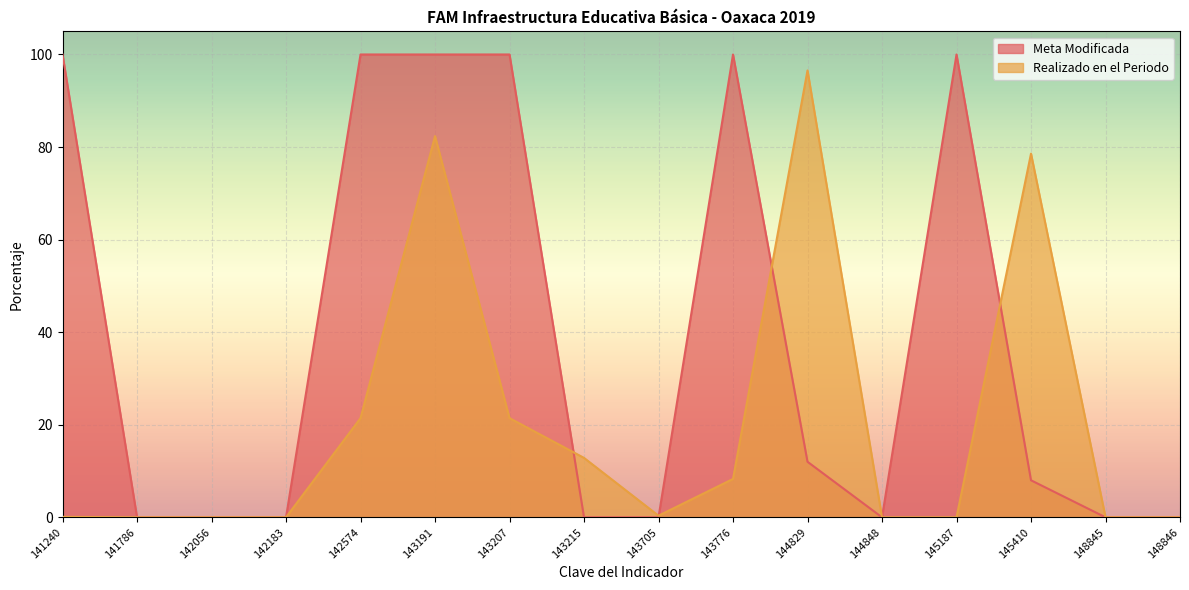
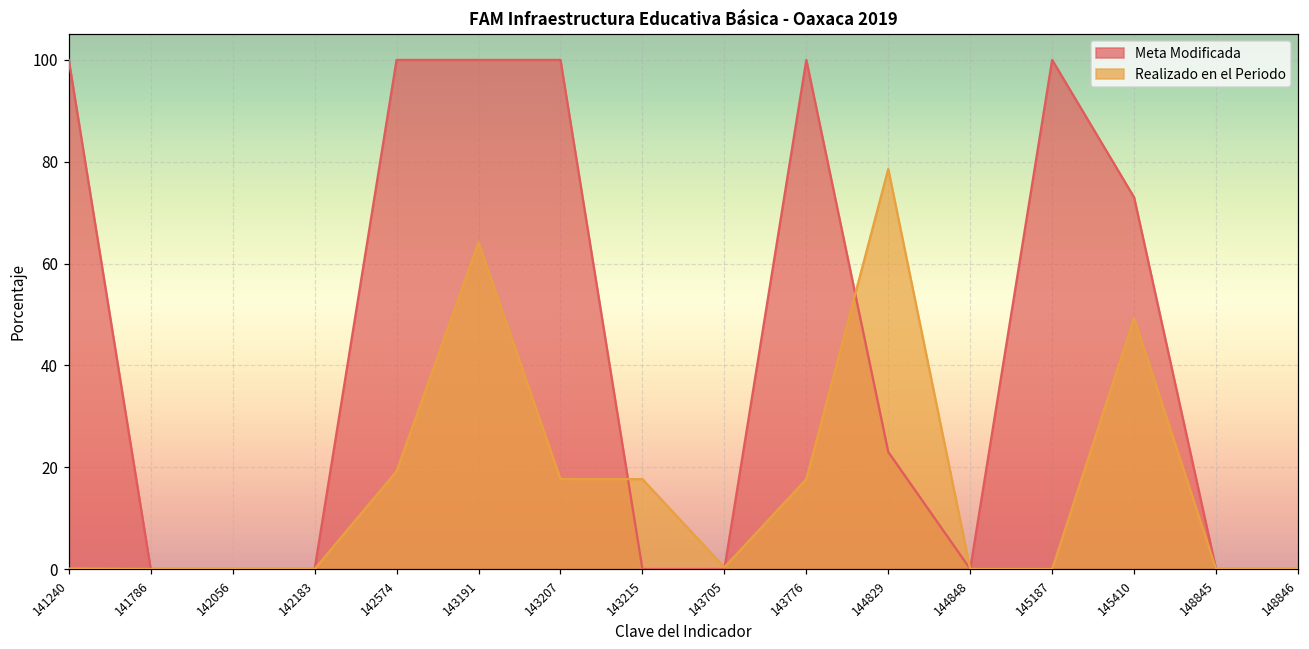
  {
    "Meta Modificada": {
      "141240": 100,
      "142574": 100,
      "143191": 100,
      "143207": 100,
      "143215": 0,
      "143776": 100,
-     "144829": 12,
+     "144829": 23,
      "145187": 100,
-     "145410": 8
+     "145410": 73
    },
    "Realizado en el Periodo": {
      "141240": 0,
-     "142574": 21,
-     "143191": 82,
-     "143207": 21,
-     "143215": 13,
-     "143776": 8,
-     "144829": 97,
+     "142574": 19,
+     "143191": 64,
+     "143207": 18,
+     "143215": 18,
+     "143776": 18,
+     "144829": 79,
      "145187": 0,
-     "145410": 79
+     "145410": 49
    }
  }
